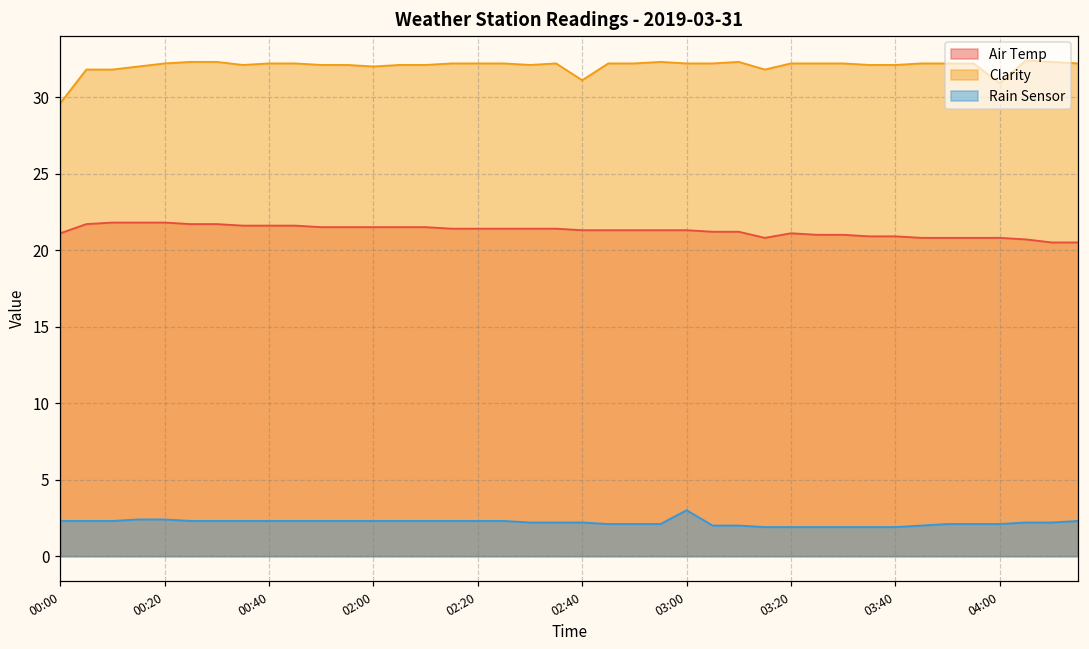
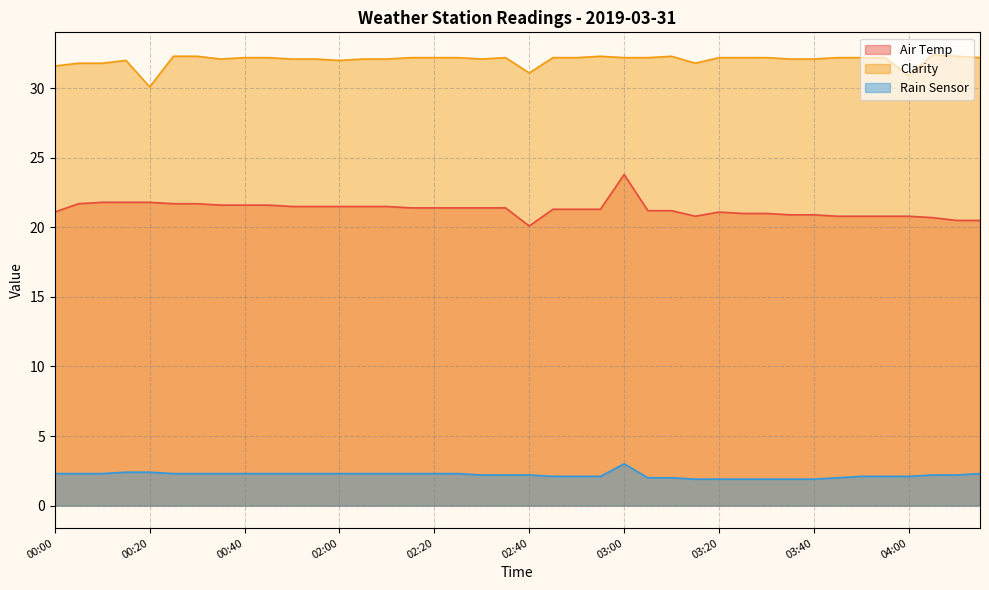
  {
    "Air Temp": {
      "00:00": 21.1,
      "00:20": 21.8,
      "00:40": 21.6,
      "02:00": 21.5,
      "02:20": 21.4,
-     "02:40": 21.3,
-     "03:00": 21.3,
+     "02:40": 20.1,
+     "03:00": 23.8,
      "03:20": 21.1,
      "03:40": 20.9,
      "04:00": 20.8
    },
    "Clarity": {
-     "00:00": 29.6,
-     "00:20": 32.2,
+     "00:00": 31.6,
+     "00:20": 30.1,
      "00:40": 32.2,
      "02:00": 32.0,
      "02:20": 32.2,
      "02:40": 31.1,
      "03:00": 32.2,
      "03:20": 32.2,
      "03:40": 32.1
    },
    "Rain Sensor": {
      "00:00": 2.3,
      "00:20": 2.4,
      "00:40": 2.3,
      "02:00": 2.3,
      "02:20": 2.3,
      "02:40": 2.2,
      "03:00": 3.0,
      "03:20": 1.9,
      "03:40": 1.9,
      "04:00": 2.1
    }
  }
